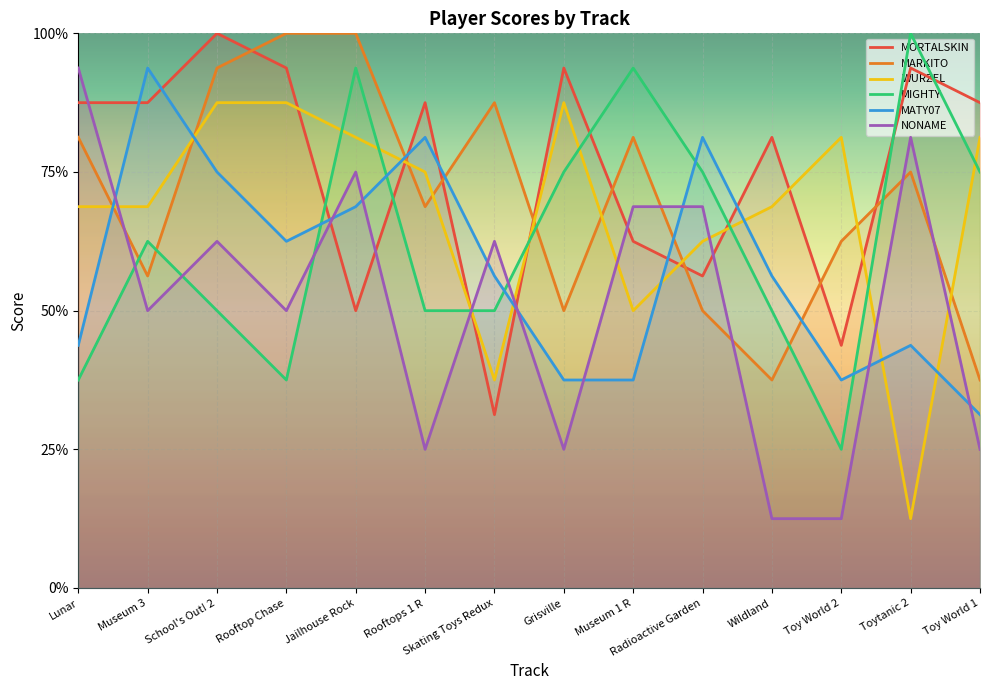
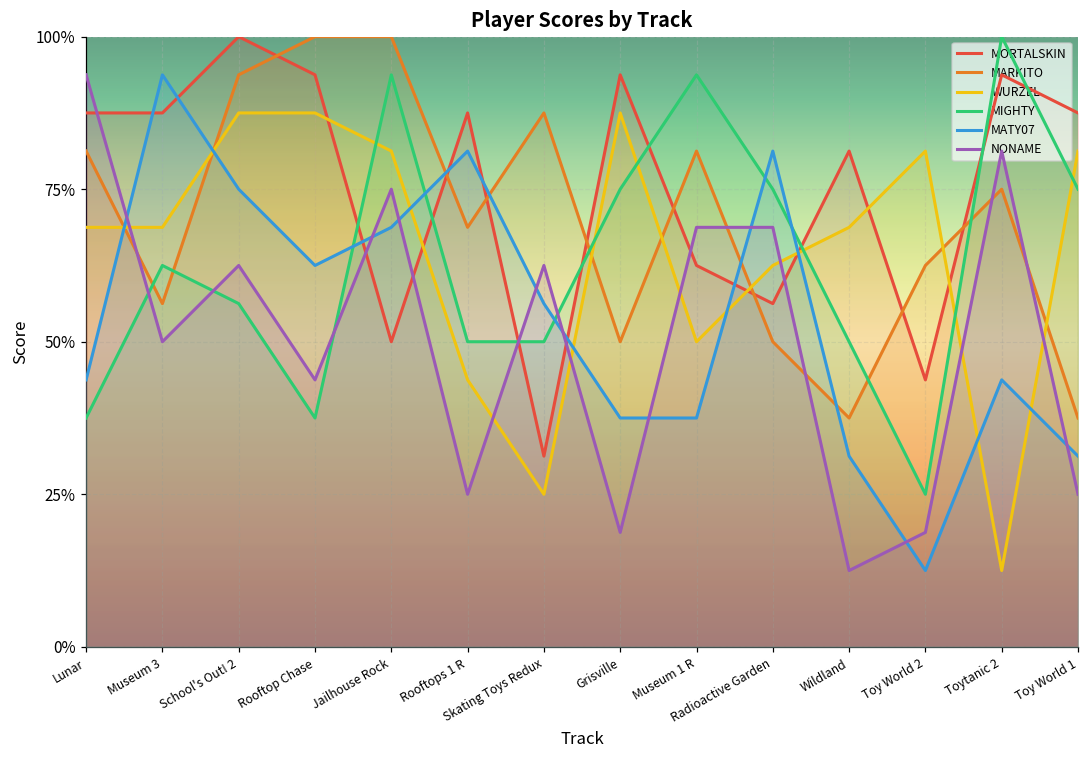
  {
    "WURZEL": {
      "Lunar": "69%",
      "Museum 3": "69%",
      "School's Out! 2": "88%",
      "Rooftop Chase": "88%",
      "Jailhouse Rock": "81%",
-     "Rooftops 1 R": "75%",
-     "Skating Toys Redux": "38%",
+     "Rooftops 1 R": "44%",
+     "Skating Toys Redux": "25%",
      "Grisville": "88%",
      "Museum 1 R": "50%",
      "Radioactive Garden": "63%",
      "Wildland": "69%",
      "Toy World 2": "81%",
      "Toytanic 2": "13%",
      "Toy World 1": "81%"
    },
    "MIGHTY": {
      "Lunar": "38%",
      "Museum 3": "63%",
-     "School's Out! 2": "50%",
+     "School's Out! 2": "56%",
      "Rooftop Chase": "38%",
      "Jailhouse Rock": "94%",
      "Rooftops 1 R": "50%",
      "Skating Toys Redux": "50%",
      "Grisville": "75%",
      "Museum 1 R": "94%",
      "Radioactive Garden": "75%",
      "Wildland": "50%",
      "Toy World 2": "25%",
      "Toytanic 2": "100%",
      "Toy World 1": "75%"
    },
    "MATY07": {
      "Lunar": "44%",
      "Museum 3": "94%",
      "School's Out! 2": "75%",
      "Rooftop Chase": "63%",
      "Jailhouse Rock": "69%",
      "Rooftops 1 R": "81%",
      "Skating Toys Redux": "56%",
      "Grisville": "38%",
      "Museum 1 R": "38%",
      "Radioactive Garden": "81%",
-     "Wildland": "56%",
-     "Toy World 2": "38%",
+     "Wildland": "31%",
+     "Toy World 2": "13%",
      "Toytanic 2": "44%",
      "Toy World 1": "31%"
    },
    "NONAME": {
      "Lunar": "94%",
      "Museum 3": "50%",
      "School's Out! 2": "63%",
-     "Rooftop Chase": "50%",
+     "Rooftop Chase": "44%",
      "Jailhouse Rock": "75%",
      "Rooftops 1 R": "25%",
      "Skating Toys Redux": "63%",
-     "Grisville": "25%",
+     "Grisville": "19%",
      "Museum 1 R": "69%",
      "Radioactive Garden": "69%",
      "Wildland": "13%",
-     "Toy World 2": "13%",
+     "Toy World 2": "19%",
      "Toytanic 2": "81%",
      "Toy World 1": "25%"
    }
  }
